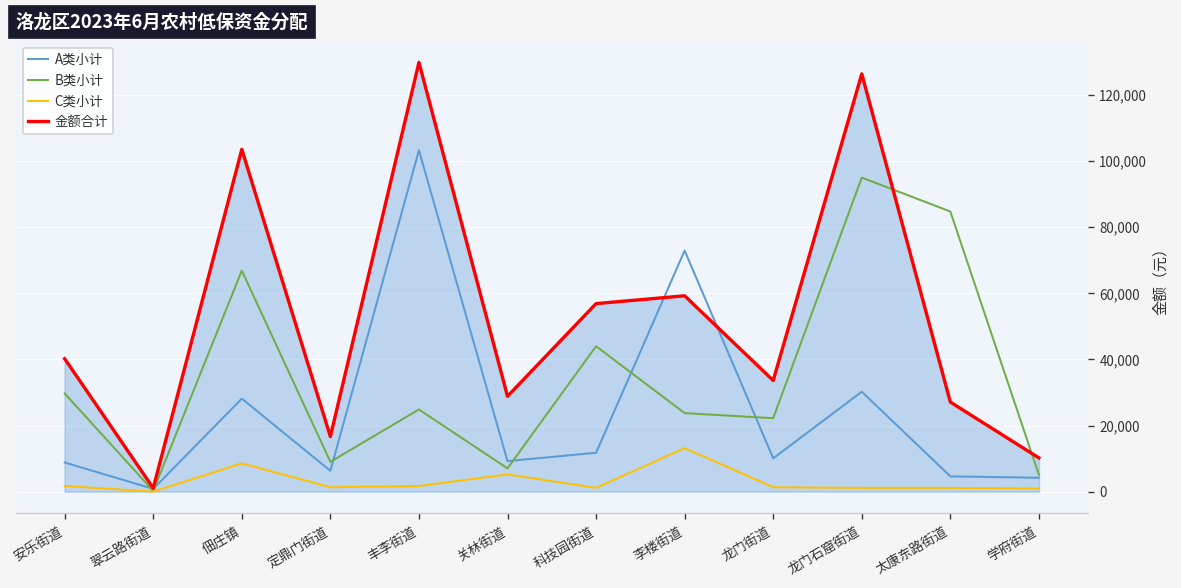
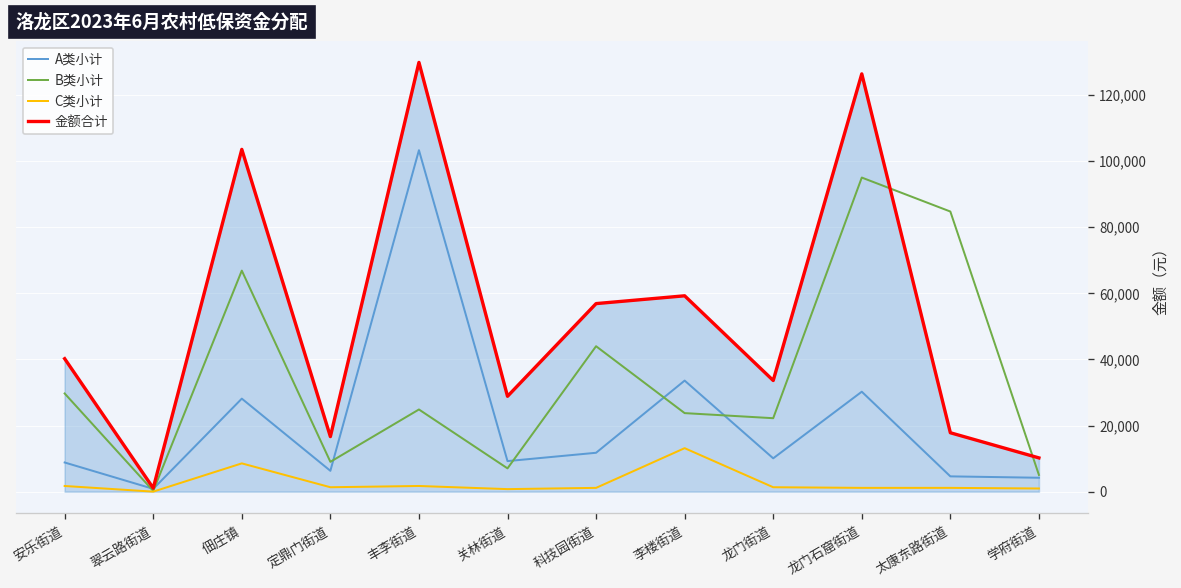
  {
    "A类小计": {
      "安乐街道": "9,000",
      "佃庄镇": "28,000",
      "定鼎门街道": "6,000",
      "丰李街道": "103,000",
      "关林街道": "9,000",
      "科技园街道": "12,000",
-     "李楼街道": "73,000",
+     "李楼街道": "34,000",
      "龙门街道": "10,000",
      "龙门石窟街道": "30,000",
      "太康东路街道": "5,000"
    },
    "B类小计": {
      "安乐街道": "30,000",
      "佃庄镇": "67,000",
      "定鼎门街道": "9,000",
      "丰李街道": "25,000",
      "关林街道": "7,000",
      "科技园街道": "44,000",
      "李楼街道": "24,000",
      "龙门街道": "22,000",
      "龙门石窟街道": "95,000",
      "太康东路街道": "85,000"
    },
    "C类小计": {
      "安乐街道": "2,000",
      "佃庄镇": "9,000",
      "定鼎门街道": "1,000",
      "丰李街道": "2,000",
-     "关林街道": "5,000",
+     "关林街道": "1,000",
      "科技园街道": "1,000",
      "李楼街道": "13,000",
      "龙门街道": "1,000",
      "龙门石窟街道": "1,000",
      "太康东路街道": "1,000",
      "学府街道": "1,000"
    },
    "金额合计": {
      "安乐街道": "40,000",
      "佃庄镇": "104,000",
      "定鼎门街道": "17,000",
      "丰李街道": "130,000",
      "关林街道": "29,000",
      "科技园街道": "57,000",
      "李楼街道": "59,000",
      "龙门街道": "34,000",
      "龙门石窟街道": "126,000",
-     "太康东路街道": "27,000",
+     "太康东路街道": "18,000",
      "学府街道": "10,000"
    }
  }
